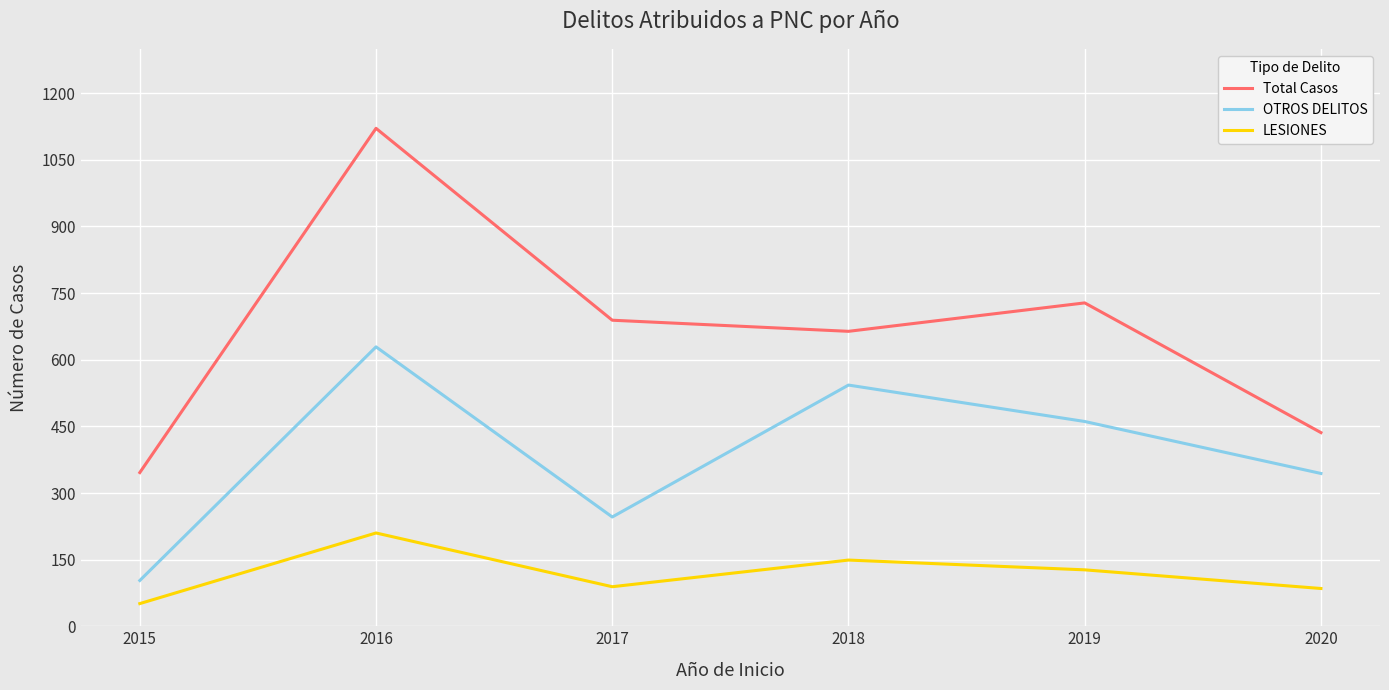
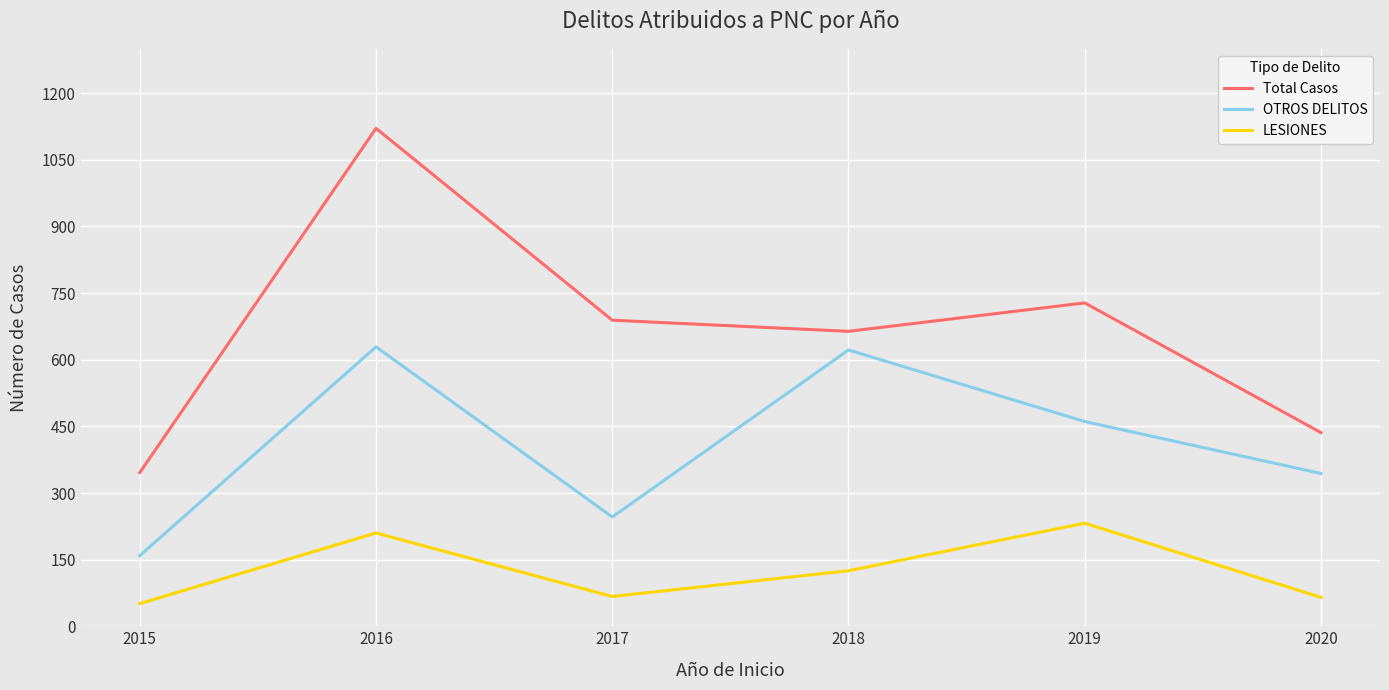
  {
    "Total Casos": {
      "2015": 350,
      "2016": 1120,
      "2017": 690,
      "2018": 660,
      "2019": 730,
      "2020": 440
    },
    "OTROS DELITOS": {
-     "2015": 100,
+     "2015": 160,
      "2016": 630,
      "2017": 250,
-     "2018": 540,
+     "2018": 620,
      "2019": 460,
      "2020": 340
    },
    "LESIONES": {
      "2015": 50,
      "2016": 210,
-     "2017": 90,
-     "2018": 150,
-     "2019": 130,
-     "2020": 90
+     "2017": 70,
+     "2018": 130,
+     "2019": 230,
+     "2020": 70
    }
  }
